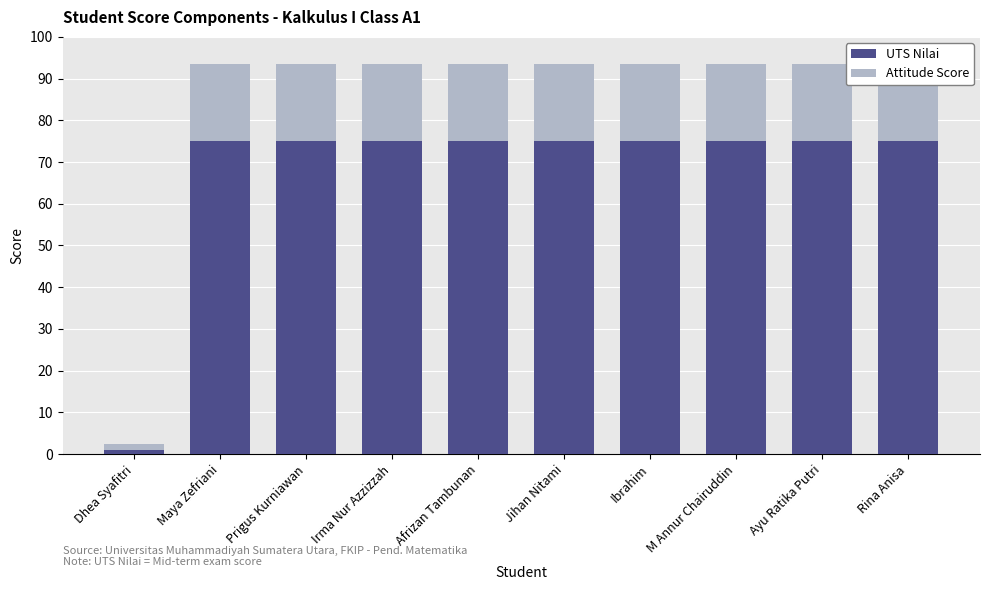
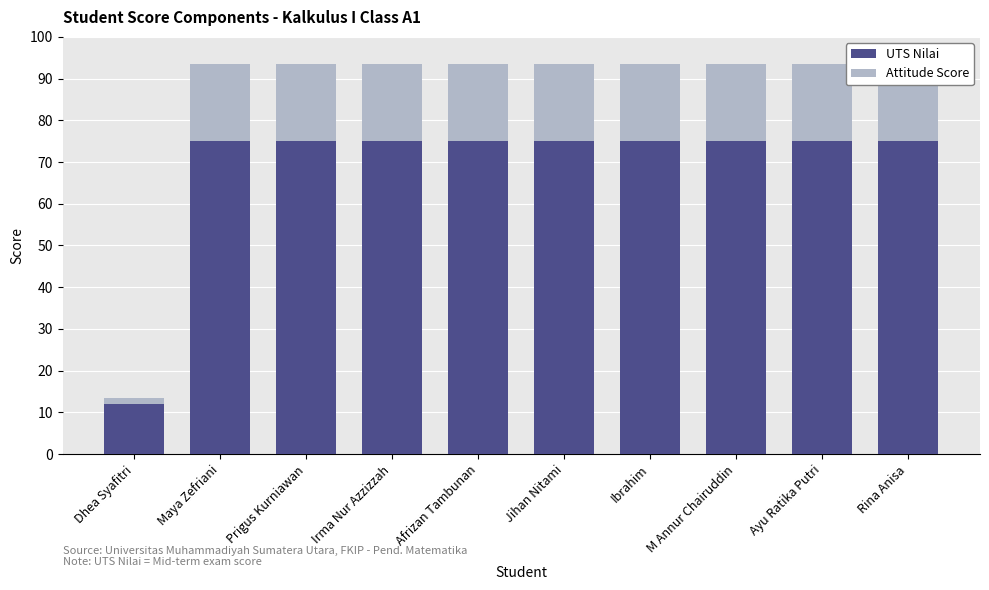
  {
    "UTS Nilai": {
-     "Dhea Syafitri": 1,
+     "Dhea Syafitri": 12,
      "Maya Zefriani": 75,
      "Prigus Kurniawan": 75,
      "Irma Nur Azzizzah": 75,
      "Afrizan Tambunan": 75,
      "Jihan Nitami": 75,
      "Ibrahim": 75,
      "M Annur Chairuddin": 75,
      "Ayu Ratika Putri": 75,
      "Rina Anisa": 75
    },
    "Attitude Score": {
      "Dhea Syafitri": 1,
      "Maya Zefriani": 19,
      "Prigus Kurniawan": 19,
      "Irma Nur Azzizzah": 19,
      "Afrizan Tambunan": 19,
      "Jihan Nitami": 19,
      "Ibrahim": 19,
      "M Annur Chairuddin": 19,
      "Ayu Ratika Putri": 19
    }
  }
